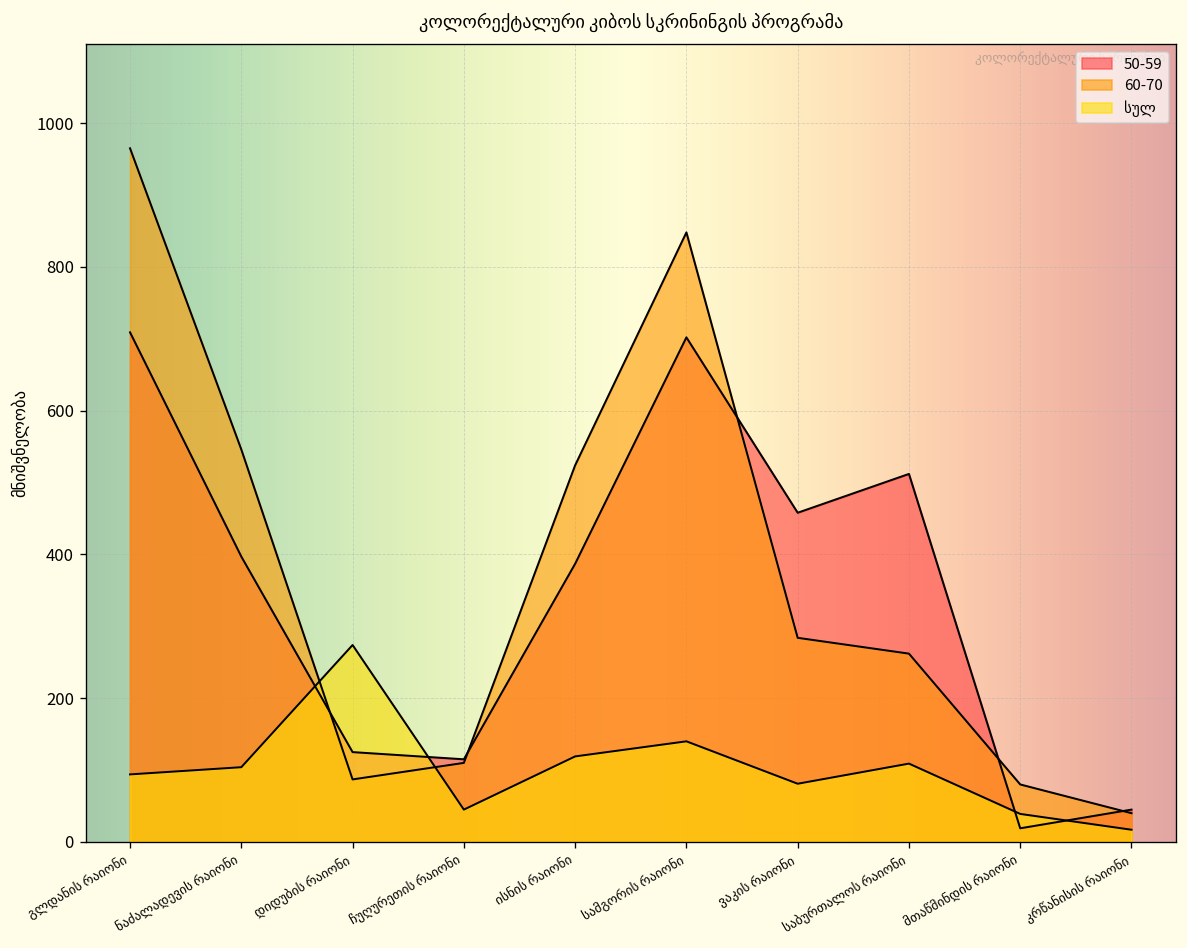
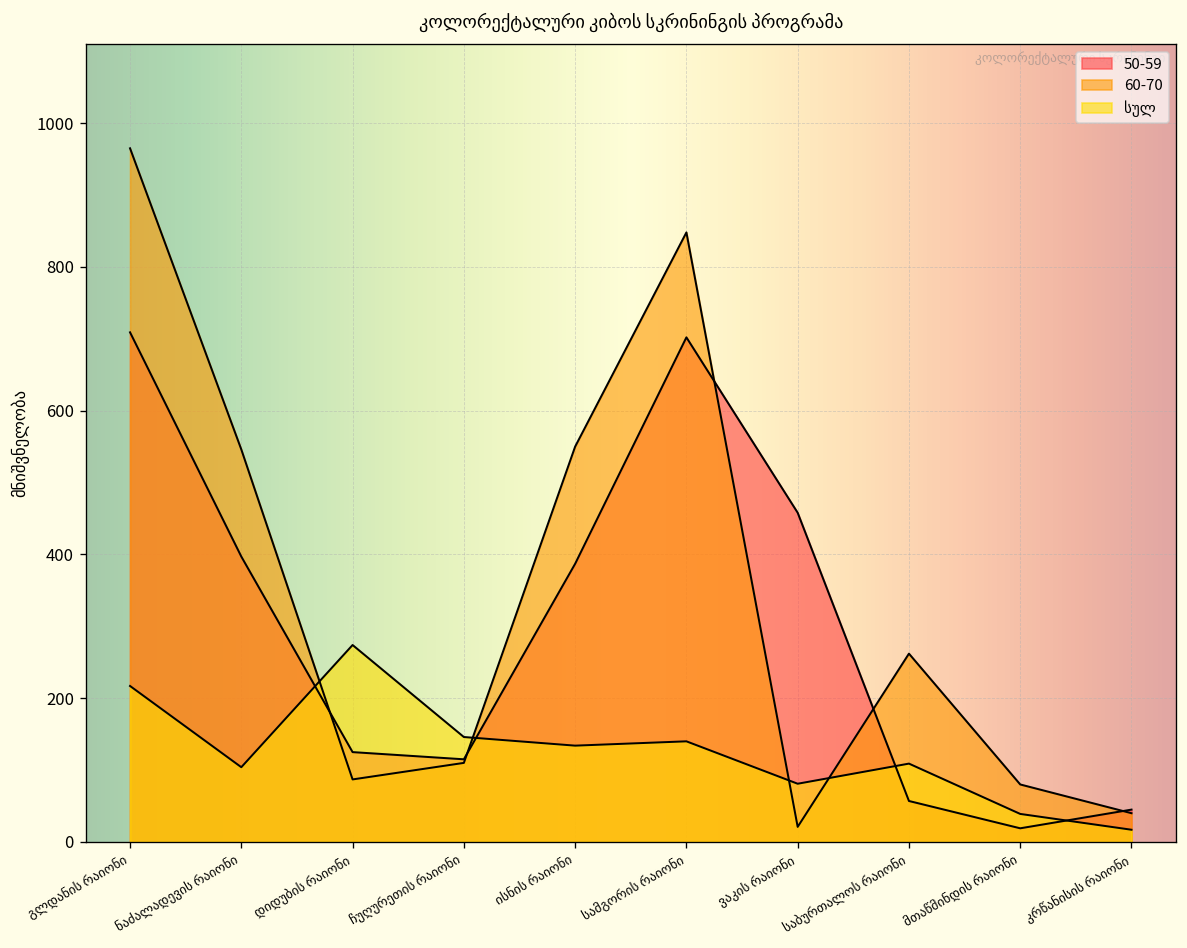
  {
    "50-59": {
      "გლდანის რაიონი": 710,
      "ნაძალადევის რაიონი": 400,
      "დიდუბის რაიონი": 130,
      "ჩუღურეთის რაიონი": 120,
      "ისნის რაიონი": 390,
      "სამგორის რაიონი": 700,
      "ვაკის რაიონი": 460,
-     "საბურთალოს რაიონი": 510,
+     "საბურთალოს რაიონი": 60,
      "მთაწმინდის რაიონი": 20,
      "კრწანისის რაიონი": 50
    },
    "60-70": {
      "გლდანის რაიონი": 970,
      "ნაძალადევის რაიონი": 550,
      "დიდუბის რაიონი": 90,
      "ჩუღურეთის რაიონი": 110,
-     "ისნის რაიონი": 520,
+     "ისნის რაიონი": 550,
      "სამგორის რაიონი": 850,
-     "ვაკის რაიონი": 280,
+     "ვაკის რაიონი": 20,
      "საბურთალოს რაიონი": 260,
      "მთაწმინდის რაიონი": 80,
      "კრწანისის რაიონი": 40
    },
    "სულ": {
-     "გლდანის რაიონი": 90,
+     "გლდანის რაიონი": 220,
      "ნაძალადევის რაიონი": 100,
      "დიდუბის რაიონი": 270,
-     "ჩუღურეთის რაიონი": 50,
-     "ისნის რაიონი": 120,
+     "ჩუღურეთის რაიონი": 150,
+     "ისნის რაიონი": 130,
      "სამგორის რაიონი": 140,
      "ვაკის რაიონი": 80,
      "საბურთალოს რაიონი": 110,
      "მთაწმინდის რაიონი": 40,
      "კრწანისის რაიონი": 20
    }
  }
